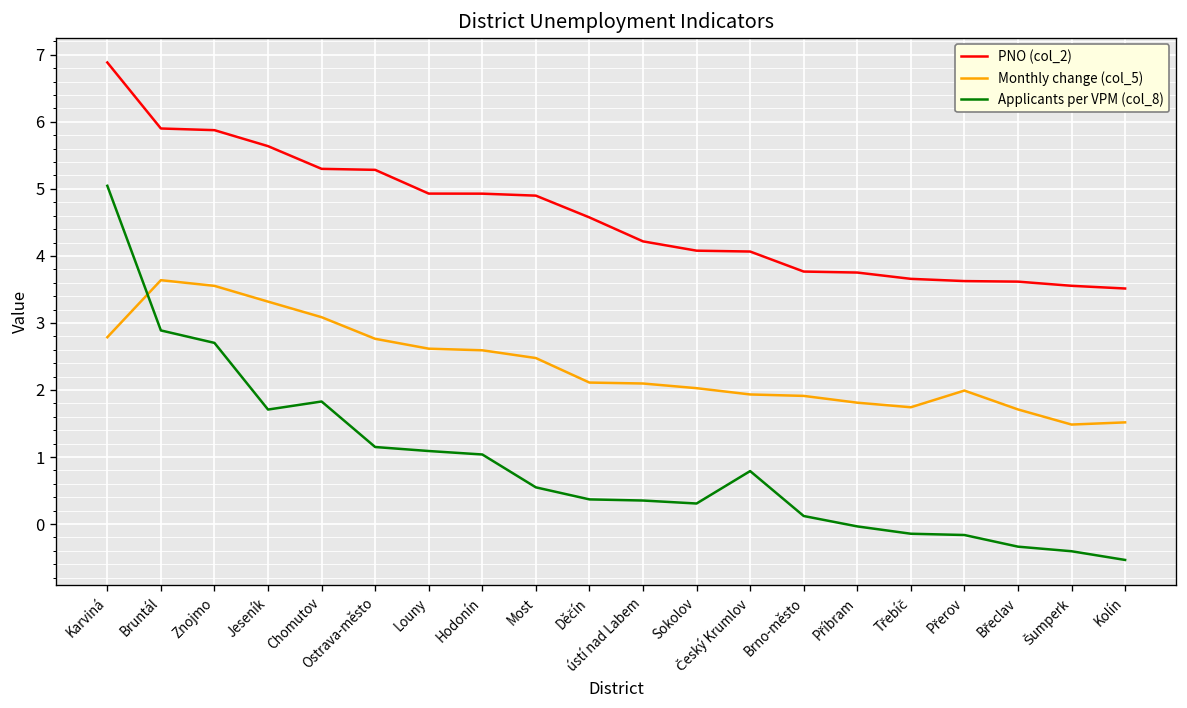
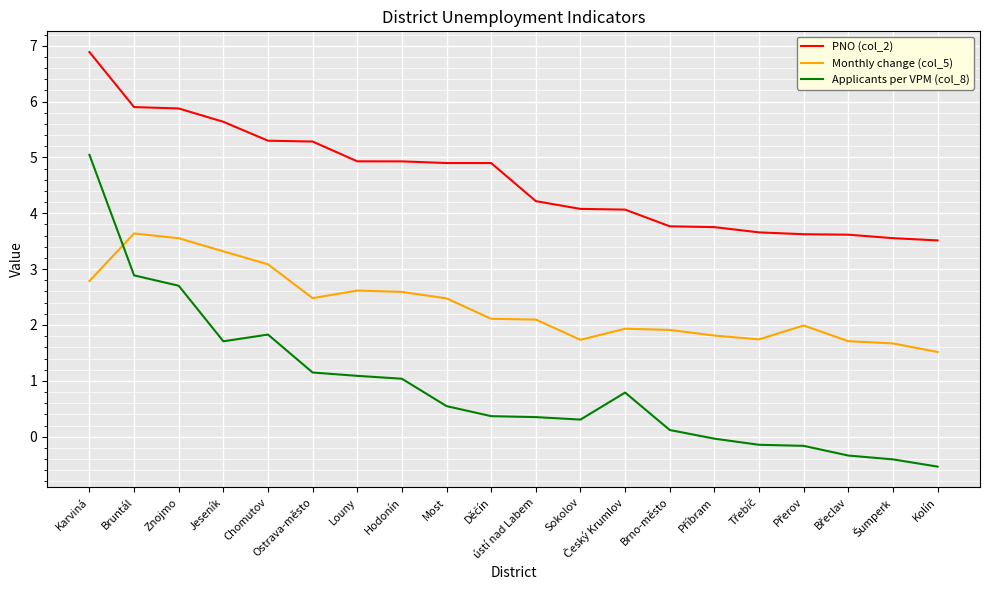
  {
    "PNO (col_2)": {
      "Karviná": 6.9,
      "Bruntál": 5.9,
      "Znojmo": 5.9,
      "Jeseník": 5.6,
      "Chomutov": 5.3,
      "Ostrava-město": 5.3,
      "Louny": 4.9,
      "Hodonín": 4.9,
      "Most": 4.9,
-     "Děčín": 4.6,
+     "Děčín": 4.9,
      "ústí nad Labem": 4.2,
      "Sokolov": 4.1,
      "Český Krumlov": 4.1,
      "Brno-město": 3.8,
      "Příbram": 3.8,
      "Třebíč": 3.7,
      "Přerov": 3.6,
      "Břeclav": 3.6,
      "Šumperk": 3.6,
      "Kolín": 3.5
    },
    "Monthly change (col_5)": {
      "Karviná": 2.8,
      "Bruntál": 3.6,
      "Znojmo": 3.6,
      "Jeseník": 3.3,
      "Chomutov": 3.1,
-     "Ostrava-město": 2.8,
+     "Ostrava-město": 2.5,
      "Louny": 2.6,
      "Hodonín": 2.6,
      "Most": 2.5,
      "Děčín": 2.1,
      "ústí nad Labem": 2.1,
-     "Sokolov": 2.0,
+     "Sokolov": 1.7,
      "Český Krumlov": 1.9,
      "Brno-město": 1.9,
      "Příbram": 1.8,
      "Třebíč": 1.7,
      "Přerov": 2.0,
      "Břeclav": 1.7,
-     "Šumperk": 1.5,
+     "Šumperk": 1.7,
      "Kolín": 1.5
    },
    "Applicants per VPM (col_8)": {
      "Karviná": 5.0,
      "Bruntál": 2.9,
      "Znojmo": 2.7,
      "Jeseník": 1.7,
      "Chomutov": 1.8,
      "Ostrava-město": 1.1,
      "Louny": 1.1,
      "Hodonín": 1.0,
      "Most": 0.5,
      "Děčín": 0.4,
      "ústí nad Labem": 0.4,
      "Sokolov": 0.3,
      "Český Krumlov": 0.8,
      "Brno-město": 0.1,
      "Příbram": 0.0,
      "Třebíč": -0.1,
      "Přerov": -0.2,
      "Břeclav": -0.3,
      "Šumperk": -0.4,
      "Kolín": -0.5
    }
  }
